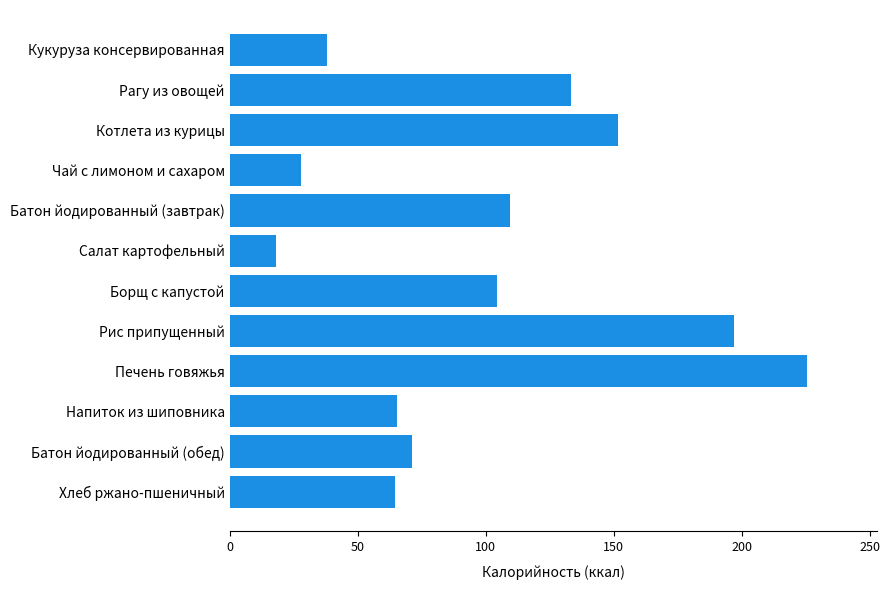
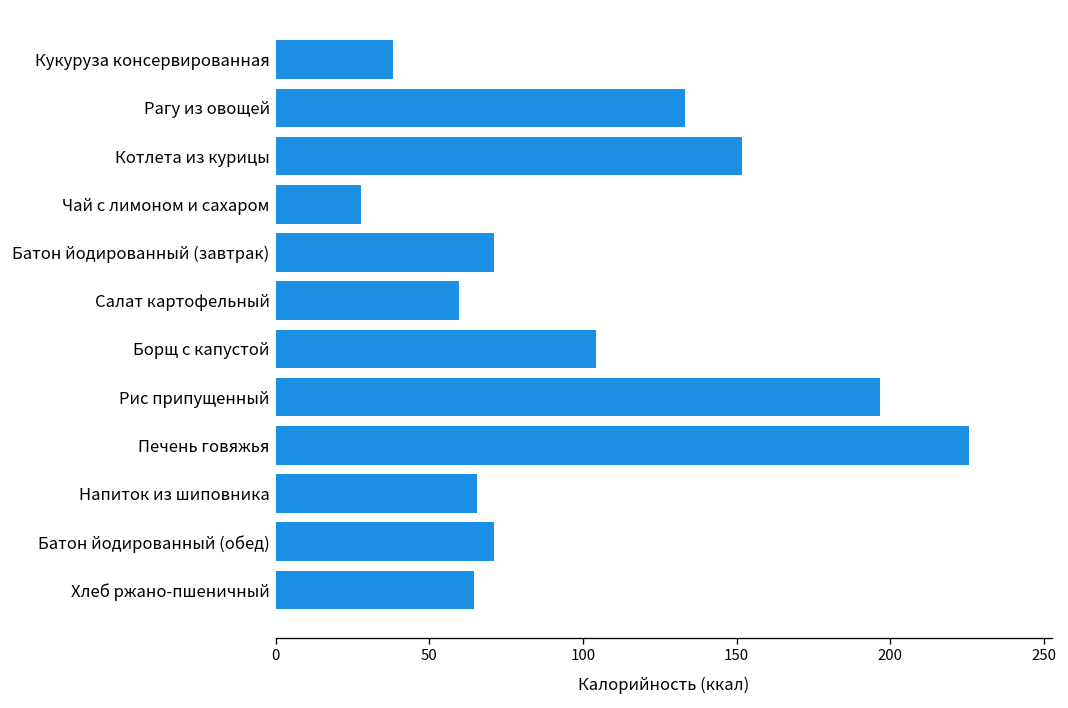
  {
    "Кукуруза консервированная": 38,
    "Рагу из овощей": 133,
    "Котлета из курицы": 152,
    "Чай с лимоном и сахаром": 28,
-   "Батон йодированный (завтрак)": 110,
-   "Салат картофельный": 18,
+   "Батон йодированный (завтрак)": 71,
+   "Салат картофельный": 60,
    "Борщ с капустой": 104,
    "Рис припущенный": 197,
    "Печень говяжья": 226,
    "Напиток из шиповника": 65,
    "Батон йодированный (обед)": 71,
    "Хлеб ржано-пшеничный": 65
  }
